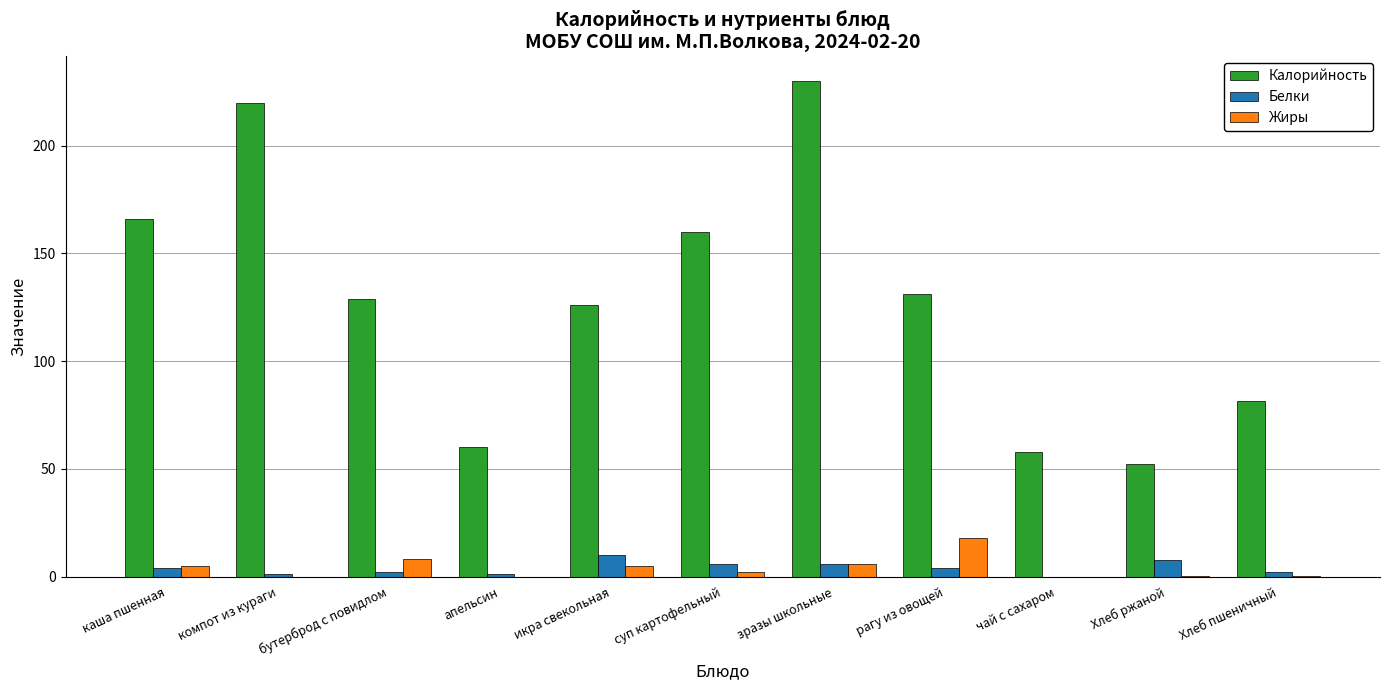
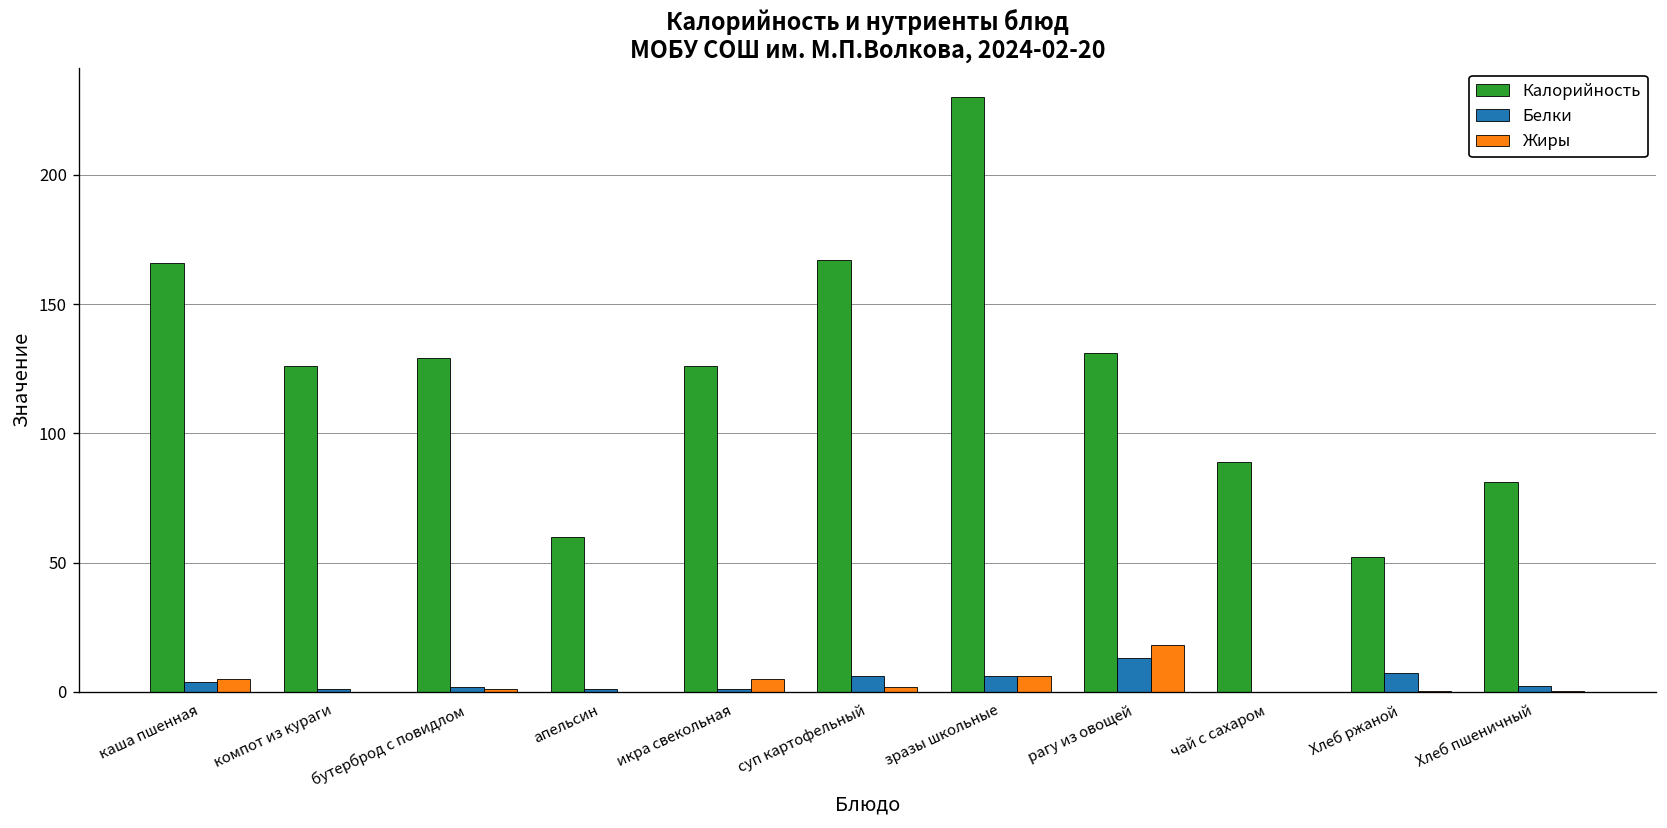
  {
    "Калорийность": {
      "каша пшенная": 166,
-     "компот из кураги": 220,
+     "компот из кураги": 126,
      "бутерброд с повидлом": 129,
      "апельсин": 60,
      "икра свекольная": 126,
-     "суп картофельный": 160,
+     "суп картофельный": 167,
      "зразы школьные": 230,
      "рагу из овощей": 131,
-     "чай с сахаром": 58,
+     "чай с сахаром": 89,
      "Хлеб ржаной": 52,
      "Хлеб пшеничный": 81
    },
    "Белки": {
      "каша пшенная": 4,
      "бутерброд с повидлом": 2,
-     "икра свекольная": 10,
+     "икра свекольная": 1,
      "суп картофельный": 6,
      "зразы школьные": 6,
-     "рагу из овощей": 4,
+     "рагу из овощей": 13,
      "чай с сахаром": 0,
      "Хлеб ржаной": 8,
      "Хлеб пшеничный": 2
    },
    "Жиры": {
      "каша пшенная": 5,
      "компот из кураги": 0,
-     "бутерброд с повидлом": 8,
+     "бутерброд с повидлом": 1,
      "апельсин": 0,
      "икра свекольная": 5,
      "суп картофельный": 2,
      "зразы школьные": 6,
      "рагу из овощей": 18,
      "чай с сахаром": 0
    }
  }
